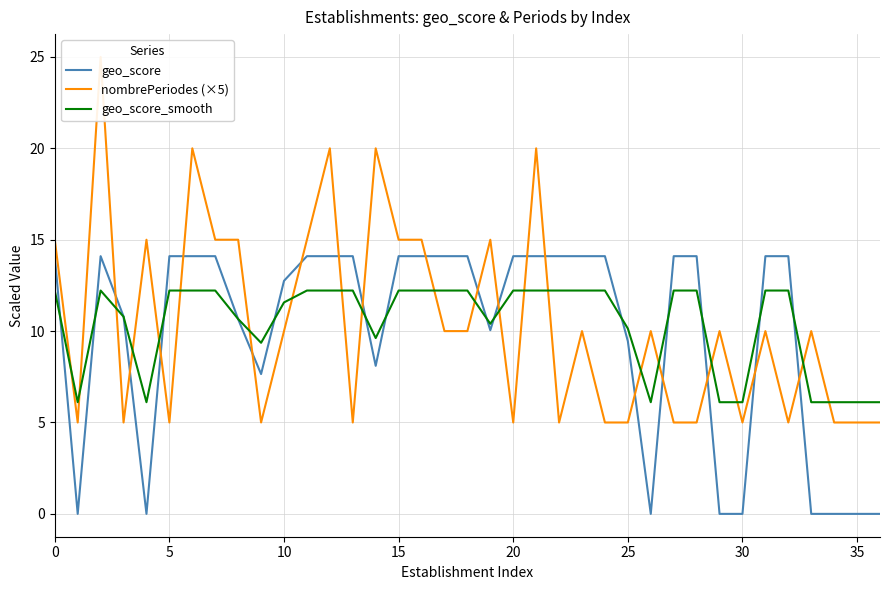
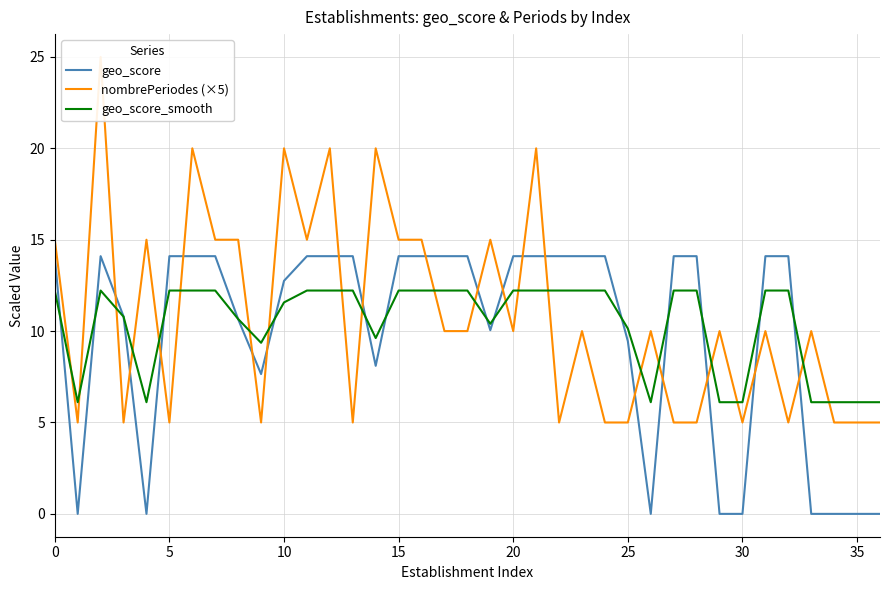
  {
    "geo_score": {
      "0": 14.1,
      "5": 14.1,
      "10": 12.8,
      "15": 14.1,
      "20": 14.1,
      "25": 9.5,
      "30": 0.0,
      "35": 0.0
    },
    "nombrePeriodes (×5)": {
      "0": 15.0,
      "5": 5.0,
-     "10": 10.0,
+     "10": 20.0,
      "15": 15.0,
-     "20": 5.0,
+     "20": 10.0,
      "25": 5.0,
      "30": 5.0,
      "35": 5.0
    },
    "geo_score_smooth": {
      "0": 12.2,
      "5": 12.2,
      "10": 11.6,
      "15": 12.2,
      "20": 12.2,
      "25": 10.1,
      "30": 6.1,
      "35": 6.1
    }
  }
